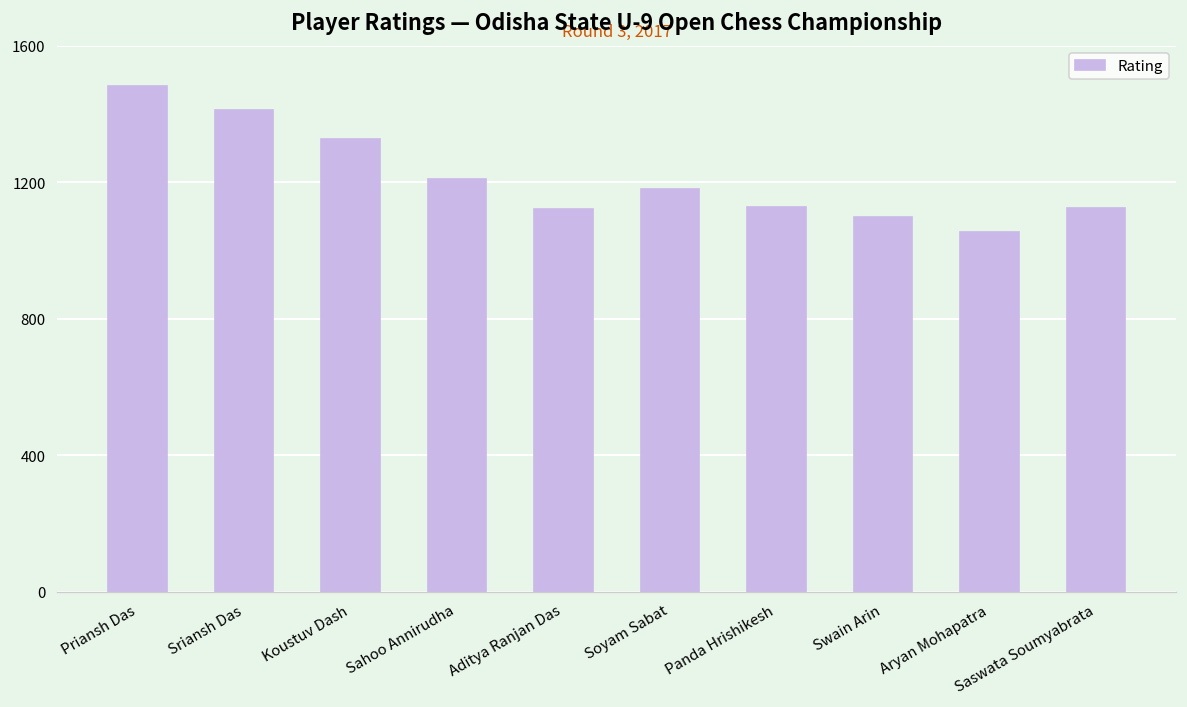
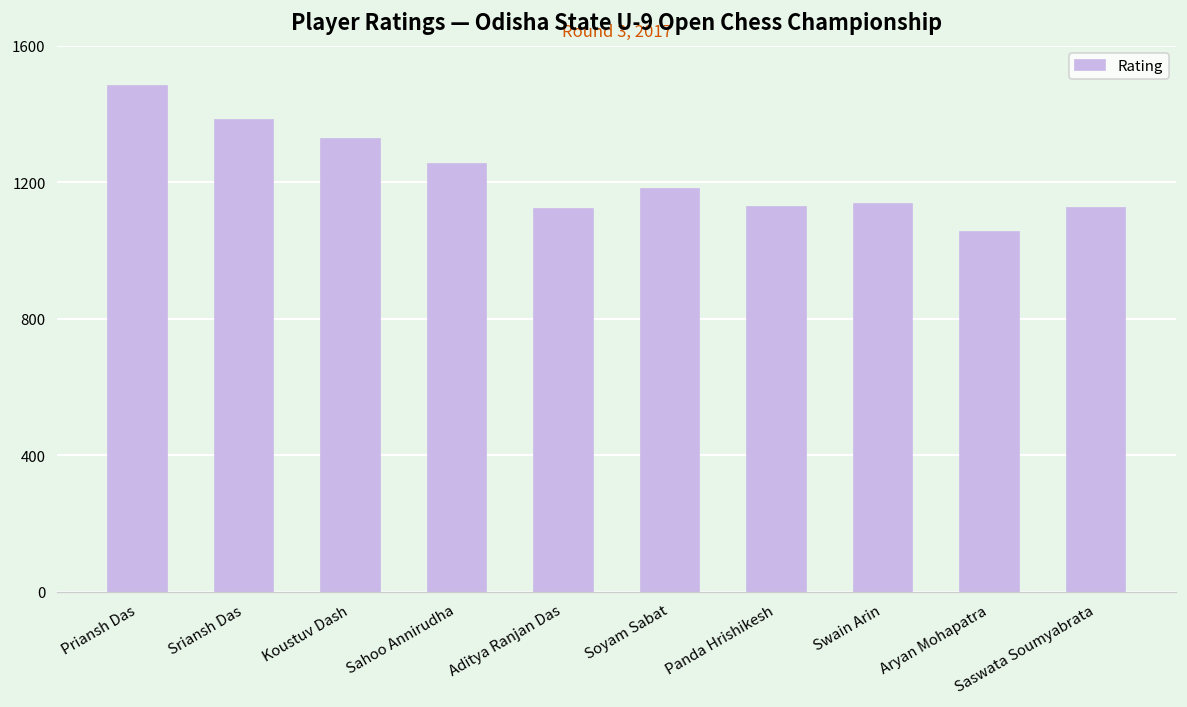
  {
    "Priansh Das": 1480,
-   "Sriansh Das": 1410,
+   "Sriansh Das": 1380,
    "Koustuv Dash": 1330,
-   "Sahoo Annirudha": 1210,
+   "Sahoo Annirudha": 1250,
    "Aditya Ranjan Das": 1120,
    "Soyam Sabat": 1180,
    "Panda Hrishikesh": 1130,
-   "Swain Arin": 1100,
+   "Swain Arin": 1140,
    "Aryan Mohapatra": 1050,
    "Saswata Soumyabrata": 1120
  }
